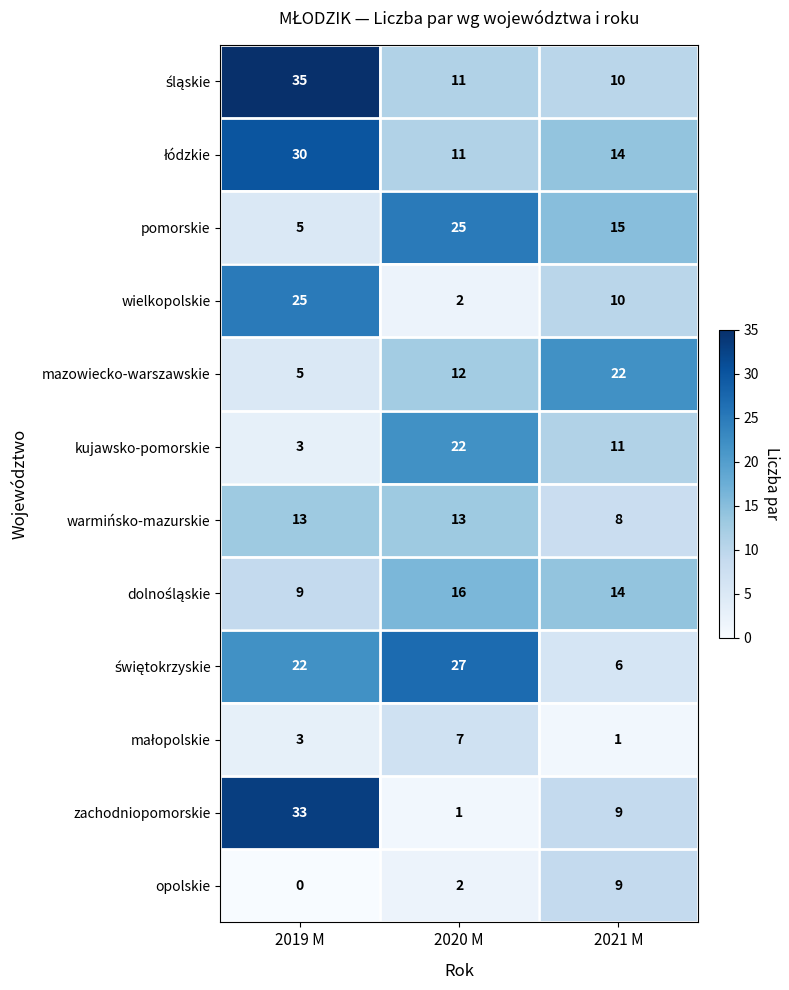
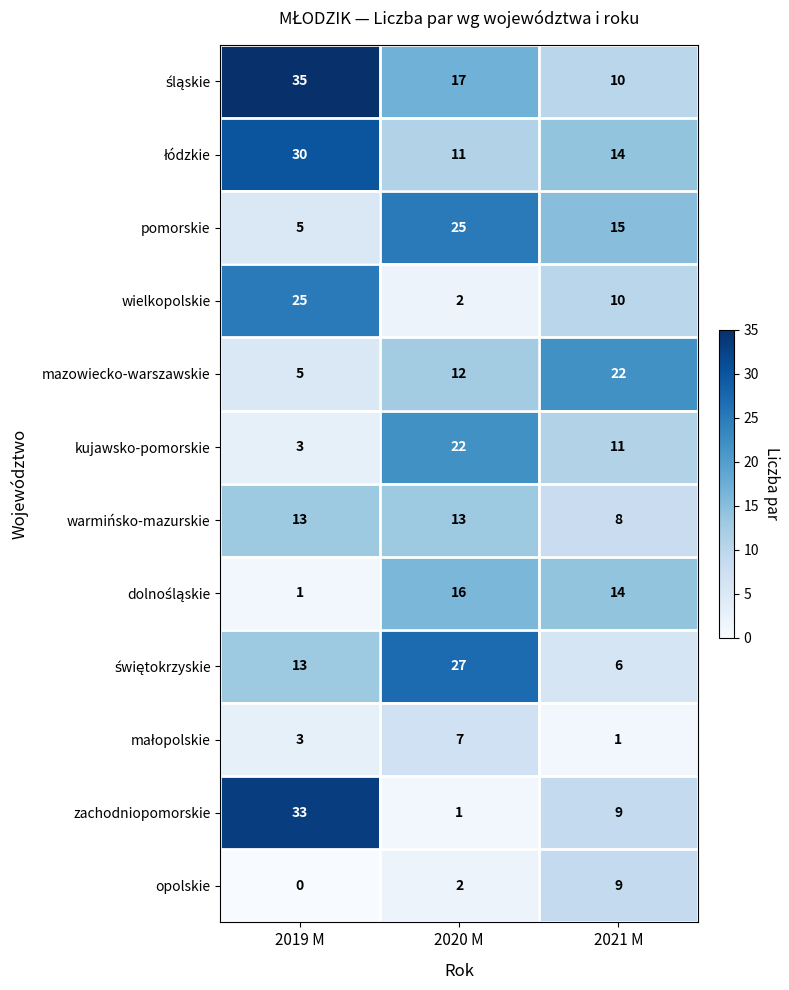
  {
    "śląskie": {
      "2019 M": 35,
-     "2020 M": 11,
+     "2020 M": 17,
      "2021 M": 10
    },
    "łódzkie": {
      "2019 M": 30,
      "2020 M": 11,
      "2021 M": 14
    },
    "pomorskie": {
      "2019 M": 5,
      "2020 M": 25,
      "2021 M": 15
    },
    "wielkopolskie": {
      "2019 M": 25,
      "2020 M": 2,
      "2021 M": 10
    },
    "mazowiecko-warszawskie": {
      "2019 M": 5,
      "2020 M": 12,
      "2021 M": 22
    },
    "kujawsko-pomorskie": {
      "2019 M": 3,
      "2020 M": 22,
      "2021 M": 11
    },
    "warmińsko-mazurskie": {
      "2019 M": 13,
      "2020 M": 13,
      "2021 M": 8
    },
    "dolnośląskie": {
-     "2019 M": 9,
+     "2019 M": 1,
      "2020 M": 16,
      "2021 M": 14
    },
    "świętokrzyskie": {
-     "2019 M": 22,
+     "2019 M": 13,
      "2020 M": 27,
      "2021 M": 6
    },
    "małopolskie": {
      "2019 M": 3,
      "2020 M": 7,
      "2021 M": 1
    },
    "zachodniopomorskie": {
      "2019 M": 33,
      "2020 M": 1,
      "2021 M": 9
    },
    "opolskie": {
      "2019 M": 0,
      "2020 M": 2,
      "2021 M": 9
    }
  }
